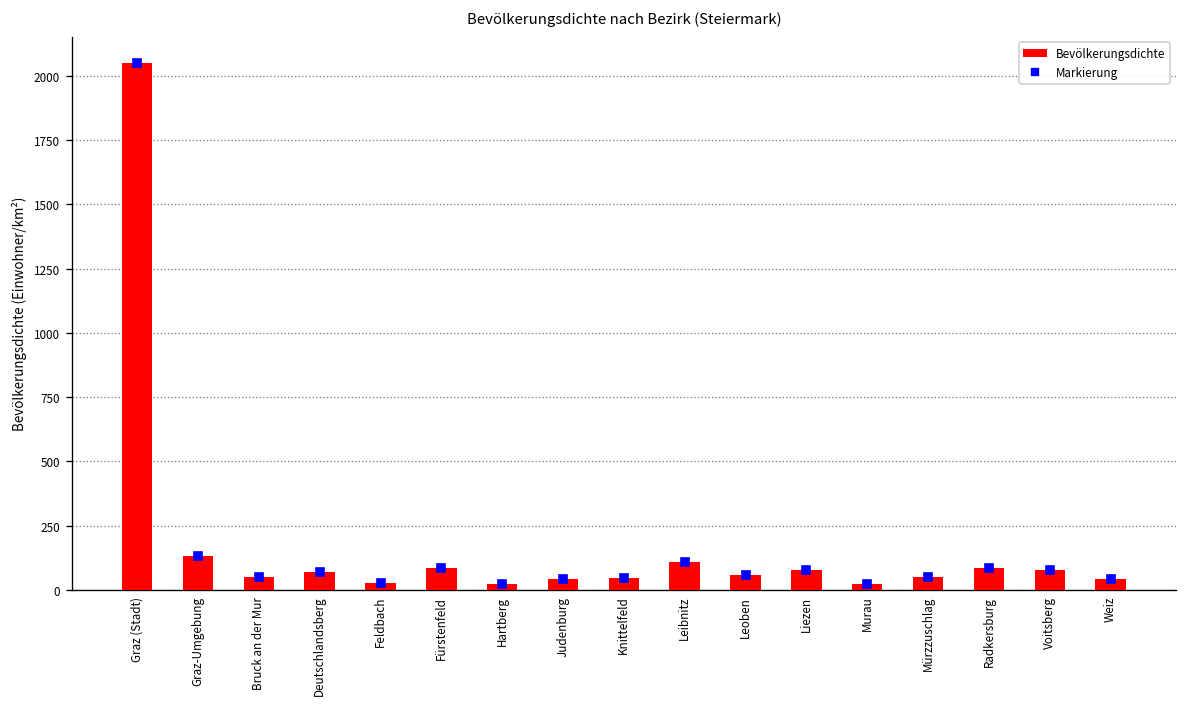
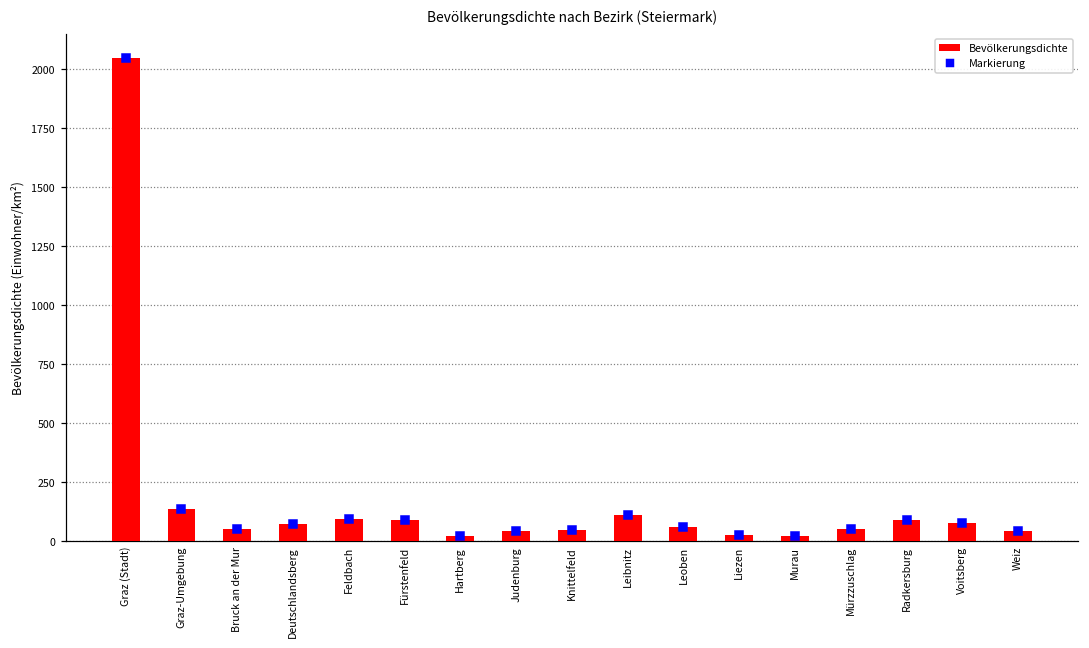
  {
    "Bevölkerungsdichte": {
      "Graz (Stadt)": 2050,
      "Graz-Umgebung": 130,
      "Bruck an der Mur": 50,
      "Deutschlandsberg": 70,
-     "Feldbach": 30,
+     "Feldbach": 90,
      "Fürstenfeld": 90,
      "Hartberg": 20,
      "Judenburg": 40,
      "Knittelfeld": 50,
      "Leibnitz": 110,
      "Leoben": 60,
-     "Liezen": 80,
+     "Liezen": 20,
      "Murau": 20,
      "Mürzzuschlag": 50,
      "Radkersburg": 90,
      "Voitsberg": 80,
      "Weiz": 40
    }
  }
